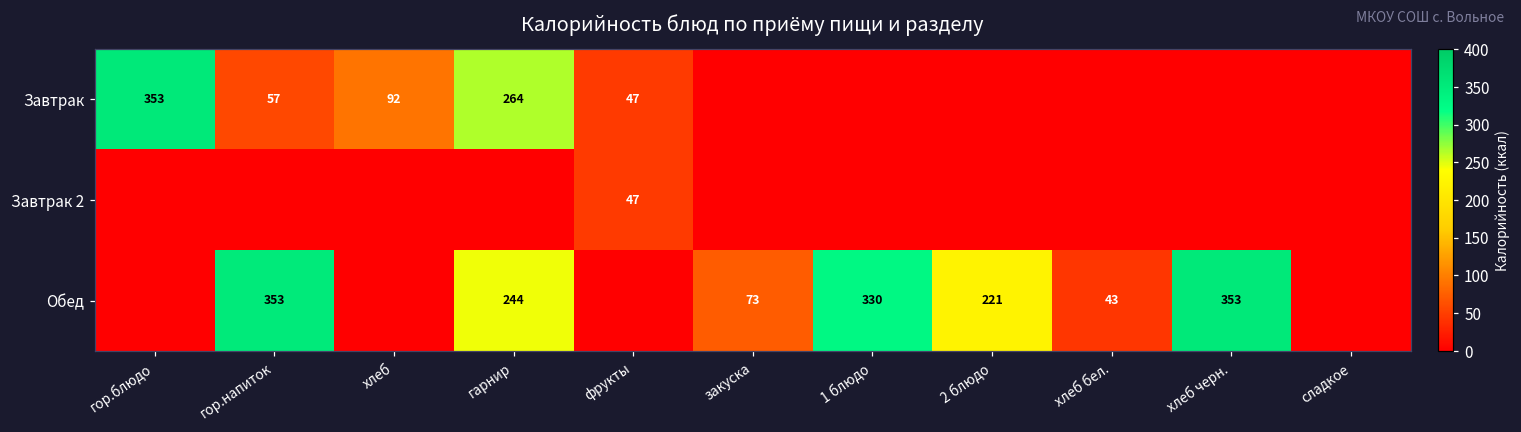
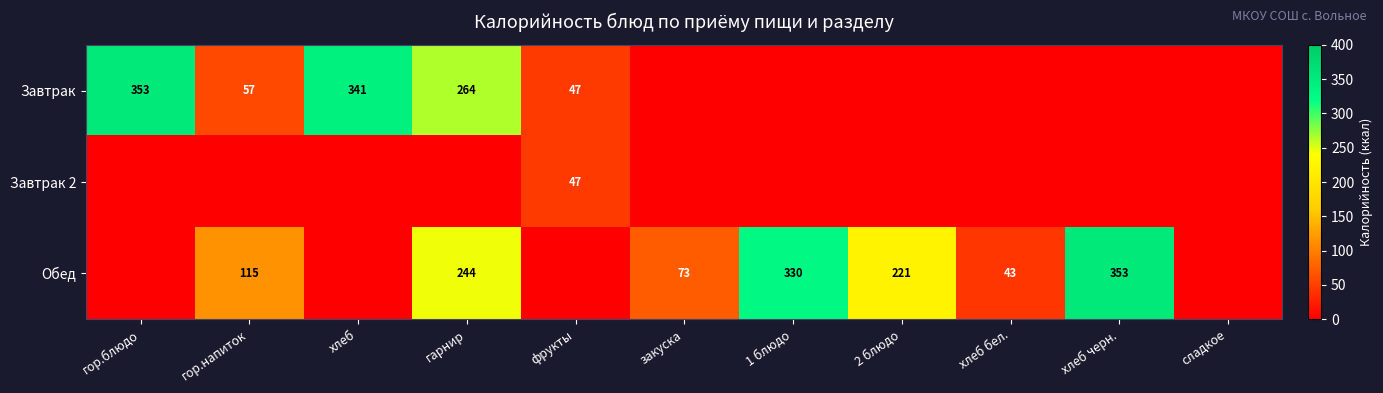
  {
    "Завтрак": {
      "гор.блюдо": 353,
      "гор.напиток": 57,
-     "хлеб": 92,
+     "хлеб": 341,
      "гарнир": 264,
      "фрукты": 47
    },
    "Завтрак 2": {
      "фрукты": 47
    },
    "Обед": {
-     "гор.напиток": 353,
+     "гор.напиток": 115,
      "гарнир": 244,
      "закуска": 73,
      "1 блюдо": 330,
      "2 блюдо": 221,
      "хлеб бел.": 43,
      "хлеб черн.": 353
    }
  }
